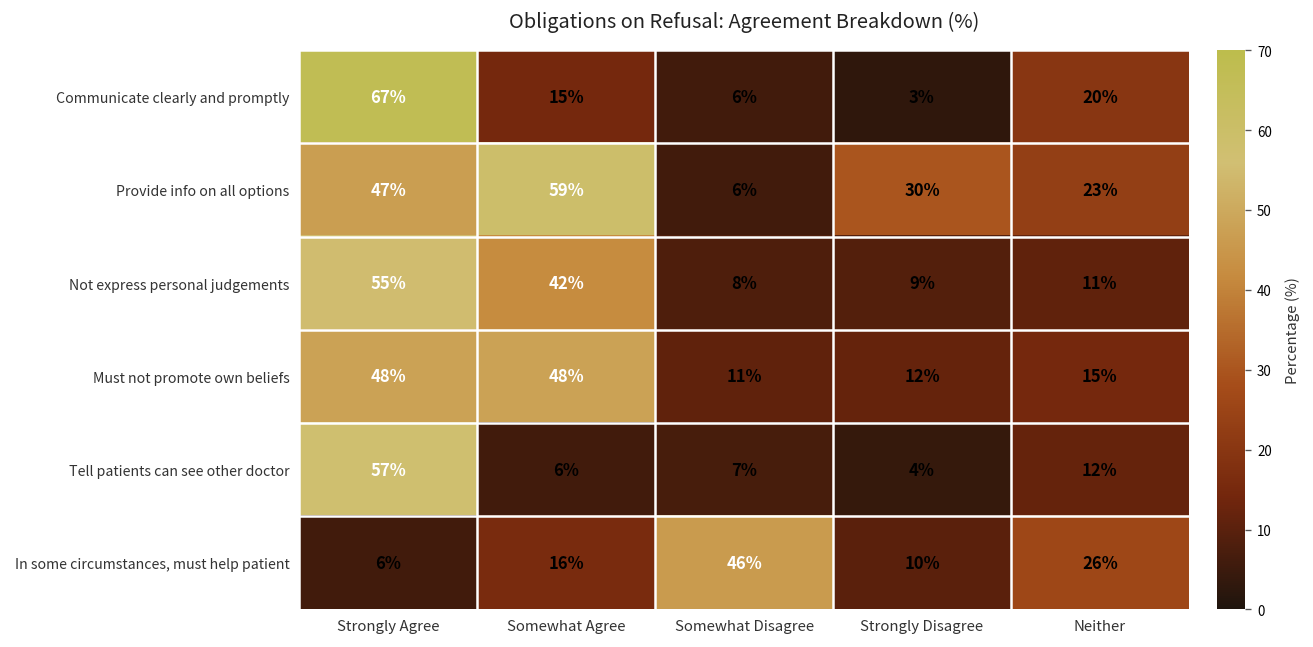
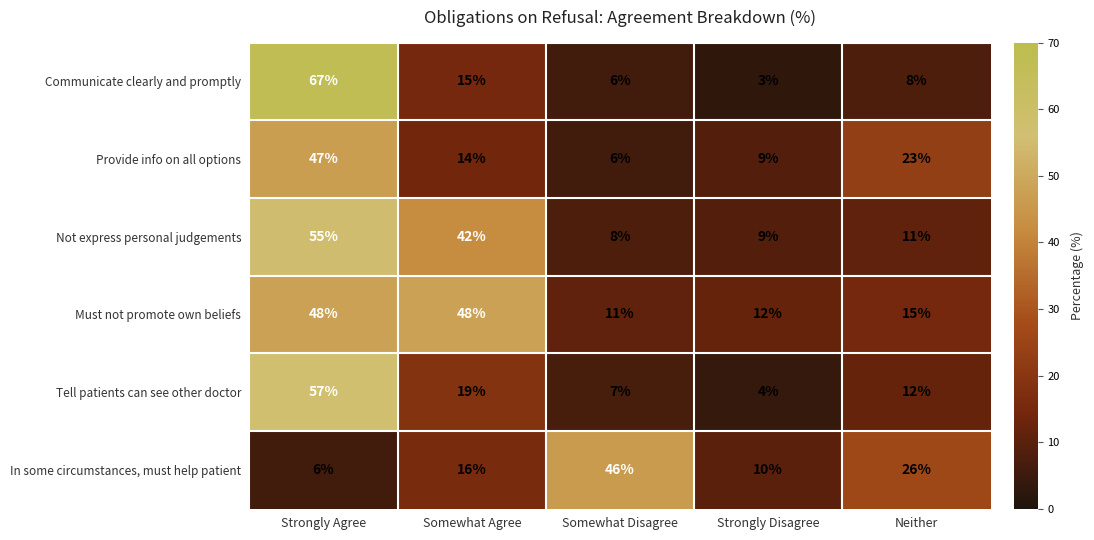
  {
    "Communicate clearly and promptly": {
      "Strongly Agree": "67%",
      "Somewhat Agree": "15%",
      "Somewhat Disagree": "6%",
-     "Neither": "20%"
+     "Neither": "8%"
    },
    "Provide info on all options": {
      "Strongly Agree": "47%",
-     "Somewhat Agree": "59%",
+     "Somewhat Agree": "14%",
      "Somewhat Disagree": "6%",
-     "Strongly Disagree": "30%",
+     "Strongly Disagree": "9%",
      "Neither": "23%"
    },
    "Not express personal judgements": {
      "Strongly Agree": "55%",
      "Somewhat Agree": "42%",
      "Somewhat Disagree": "8%",
      "Strongly Disagree": "9%",
      "Neither": "11%"
    },
    "Must not promote own beliefs": {
      "Strongly Agree": "48%",
      "Somewhat Agree": "48%",
      "Somewhat Disagree": "11%",
      "Strongly Disagree": "12%",
      "Neither": "15%"
    },
    "Tell patients can see other doctor": {
      "Strongly Agree": "57%",
-     "Somewhat Agree": "6%",
+     "Somewhat Agree": "19%",
      "Somewhat Disagree": "7%",
      "Strongly Disagree": "4%",
      "Neither": "12%"
    },
    "In some circumstances, must help patient": {
      "Strongly Agree": "6%",
      "Somewhat Agree": "16%",
      "Somewhat Disagree": "46%",
      "Strongly Disagree": "10%",
      "Neither": "26%"
    }
  }
